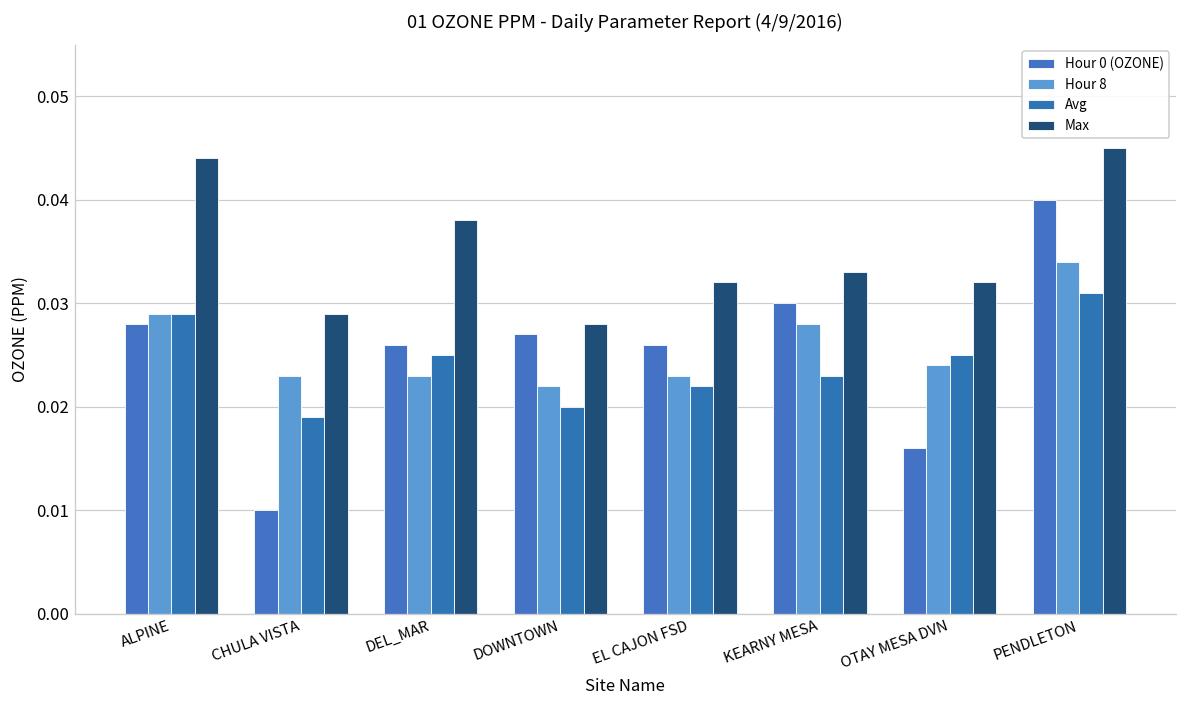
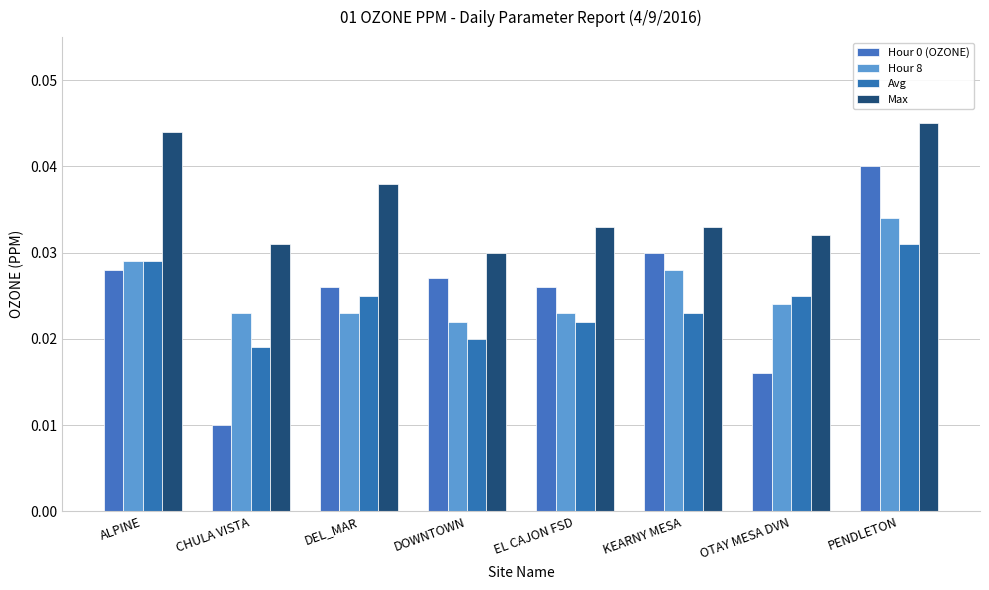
  {
    "Max": {
      "ALPINE": 0.044,
-     "CHULA VISTA": 0.029,
+     "CHULA VISTA": 0.031,
      "DEL_MAR": 0.038,
-     "DOWNTOWN": 0.028,
-     "EL CAJON FSD": 0.032,
+     "DOWNTOWN": 0.030,
+     "EL CAJON FSD": 0.033,
      "KEARNY MESA": 0.033,
      "OTAY MESA DVN": 0.032,
      "PENDLETON": 0.045
    }
  }
